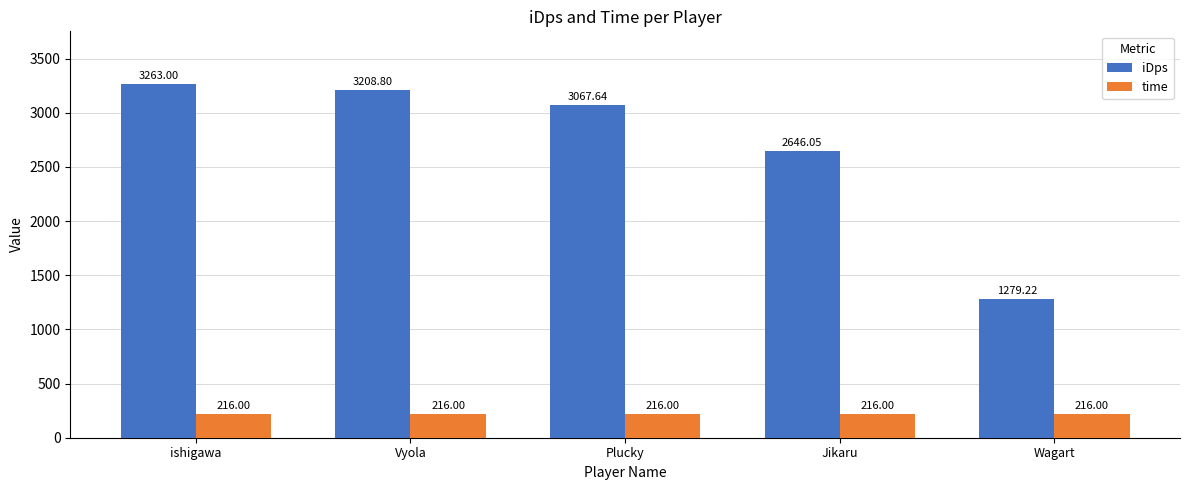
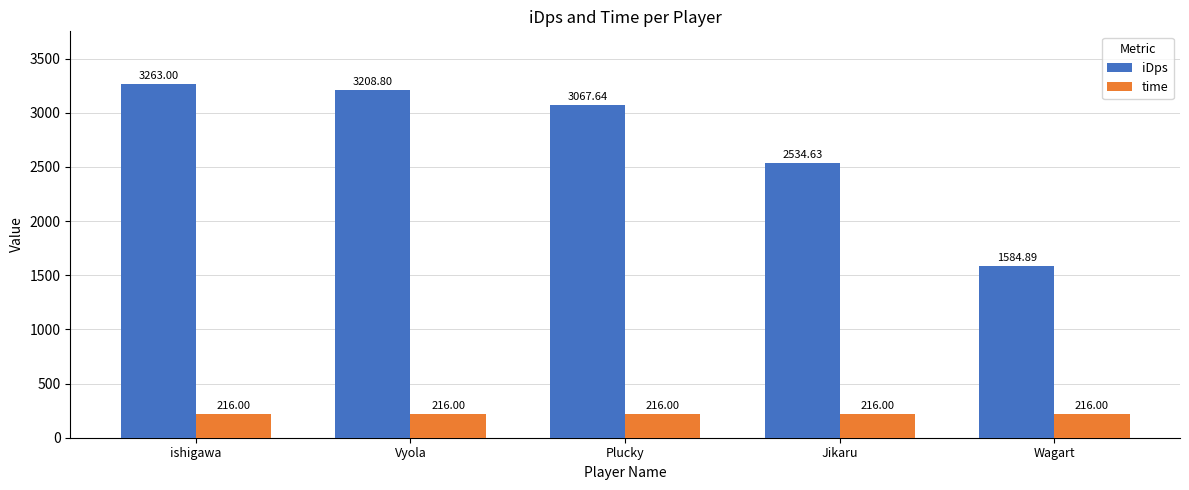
  {
    "iDps": {
      "ishigawa": 3263.00,
      "Vyola": 3208.80,
      "Plucky": 3067.64,
-     "Jikaru": 2646.05,
-     "Wagart": 1279.22
+     "Jikaru": 2534.63,
+     "Wagart": 1584.89
    },
    "time": {
      "ishigawa": 216.00,
      "Vyola": 216.00,
      "Plucky": 216.00,
      "Jikaru": 216.00,
      "Wagart": 216.00
    }
  }
